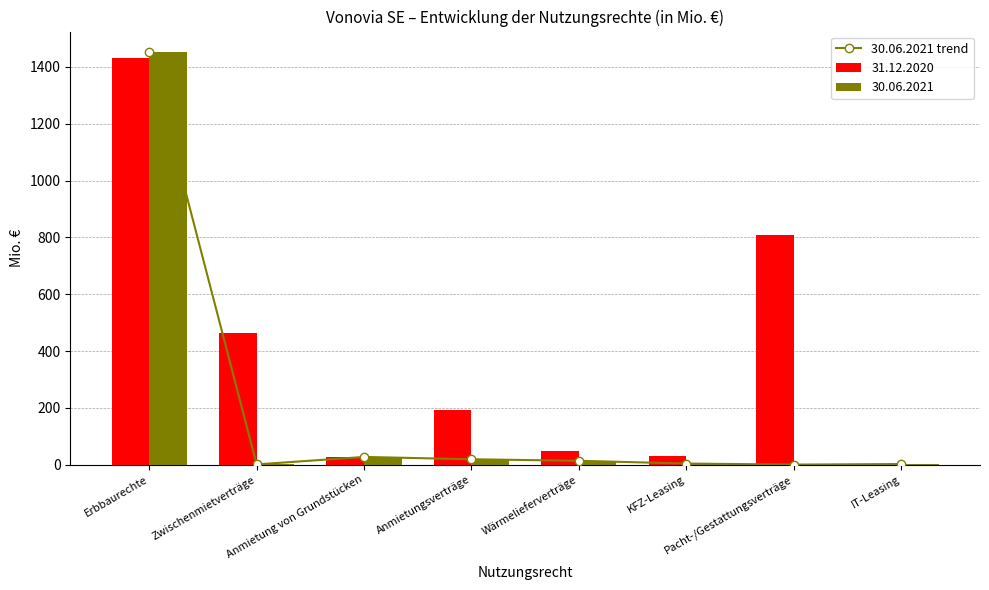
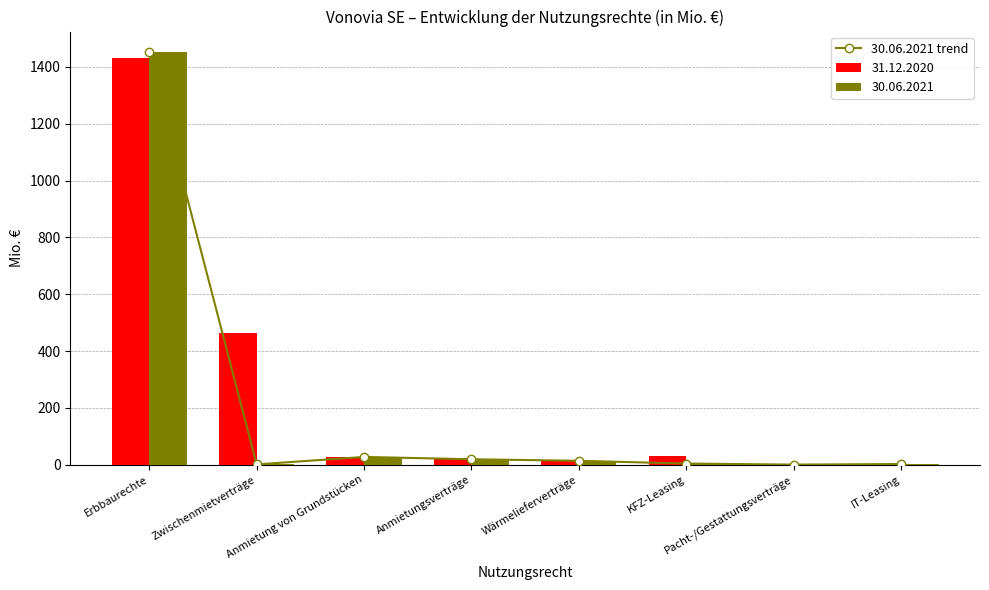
  {
    "31.12.2020": {
      "Erbbaurechte": 1430,
      "Zwischenmietverträge": 460,
      "Anmietung von Grundstücken": 30,
-     "Anmietungsverträge": 190,
-     "Wärmelieferverträge": 50,
+     "Anmietungsverträge": 20,
+     "Wärmelieferverträge": 20,
      "KFZ-Leasing": 30,
-     "Pacht-/Gestattungsverträge": 810
+     "Pacht-/Gestattungsverträge": 0
    }
  }
